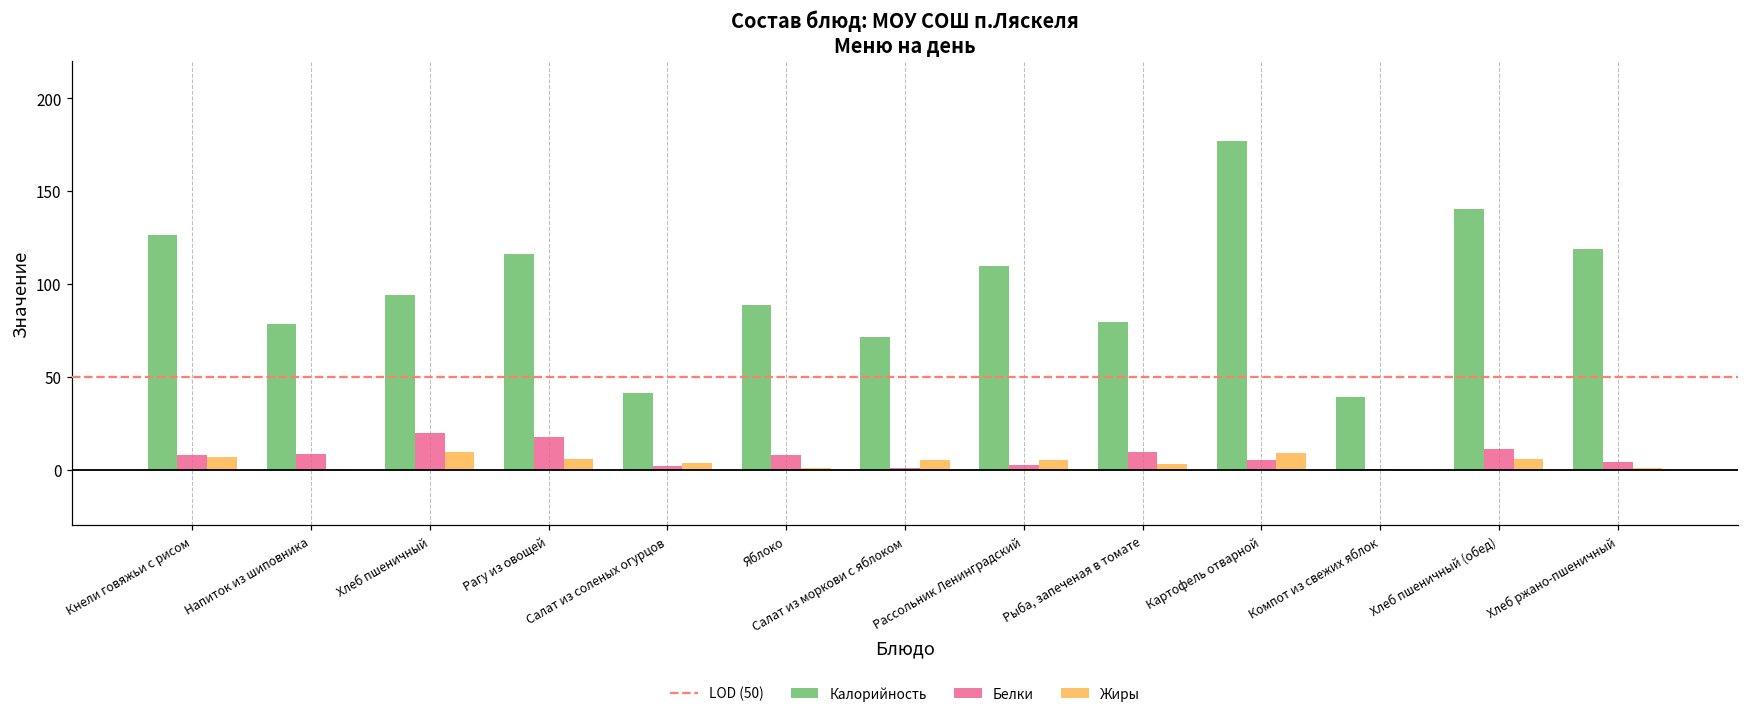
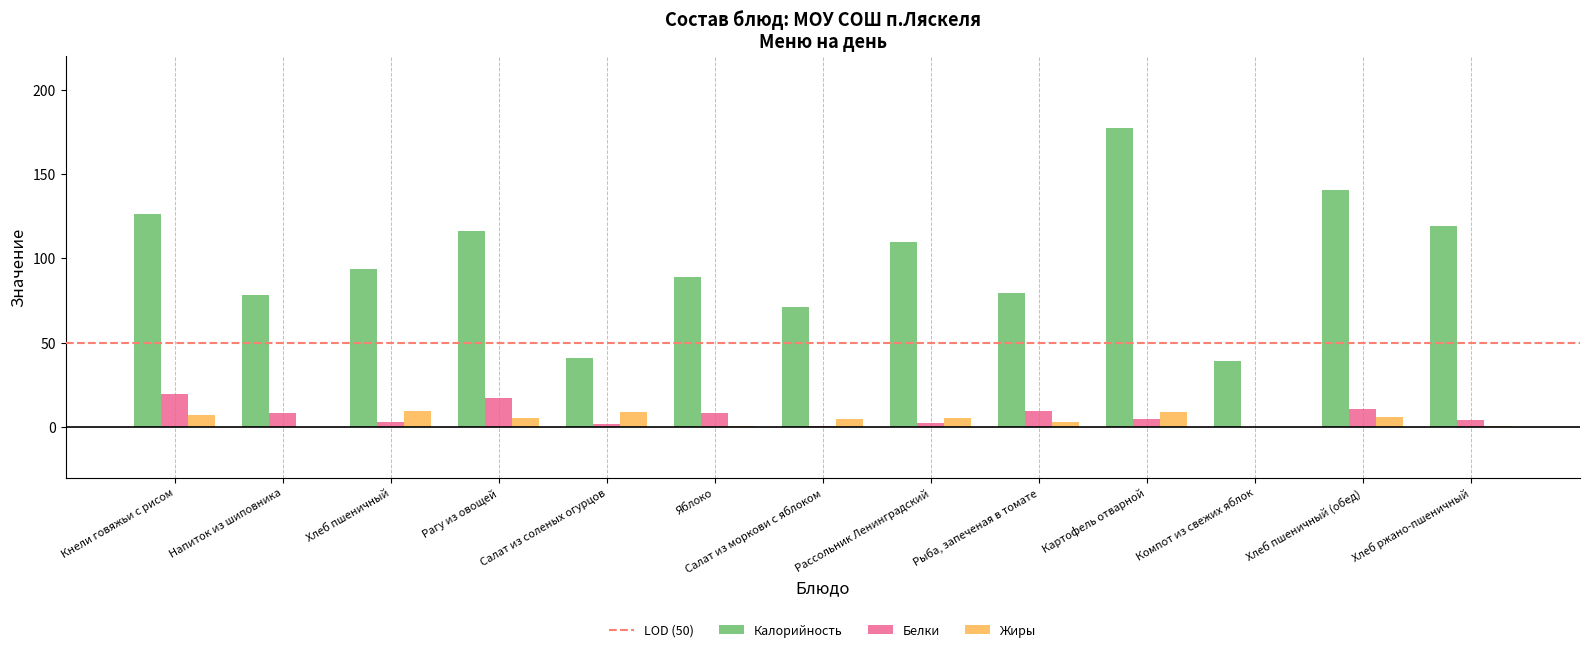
  {
    "Калорийность": {
      "Кнели говяжьи с рисом": 126,
      "Напиток из шиповника": 78,
      "Хлеб пшеничный": 94,
      "Рагу из овощей": 116,
      "Салат из соленых огурцов": 41,
      "Яблоко": 89,
      "Салат из моркови с яблоком": 71,
      "Рассольник Ленинградский": 109,
      "Рыба, запеченая в томате": 79,
      "Картофель отварной": 177,
      "Компот из свежих яблок": 39,
      "Хлеб пшеничный (обед)": 141,
      "Хлеб ржано-пшеничный": 119
    },
    "Белки": {
-     "Кнели говяжьи с рисом": 8,
+     "Кнели говяжьи с рисом": 20,
      "Напиток из шиповника": 9,
-     "Хлеб пшеничный": 20,
+     "Хлеб пшеничный": 3,
      "Рагу из овощей": 18,
      "Салат из соленых огурцов": 2,
      "Яблоко": 8,
      "Рассольник Ленинградский": 3,
      "Рыба, запеченая в томате": 10,
      "Картофель отварной": 5,
      "Хлеб пшеничный (обед)": 11,
      "Хлеб ржано-пшеничный": 4
    },
    "Жиры": {
      "Кнели говяжьи с рисом": 7,
      "Хлеб пшеничный": 10,
      "Рагу из овощей": 6,
-     "Салат из соленых огурцов": 4,
+     "Салат из соленых огурцов": 9,
      "Салат из моркови с яблоком": 5,
      "Рассольник Ленинградский": 5,
      "Рыба, запеченая в томате": 3,
      "Картофель отварной": 9,
      "Хлеб пшеничный (обед)": 6
    }
  }
